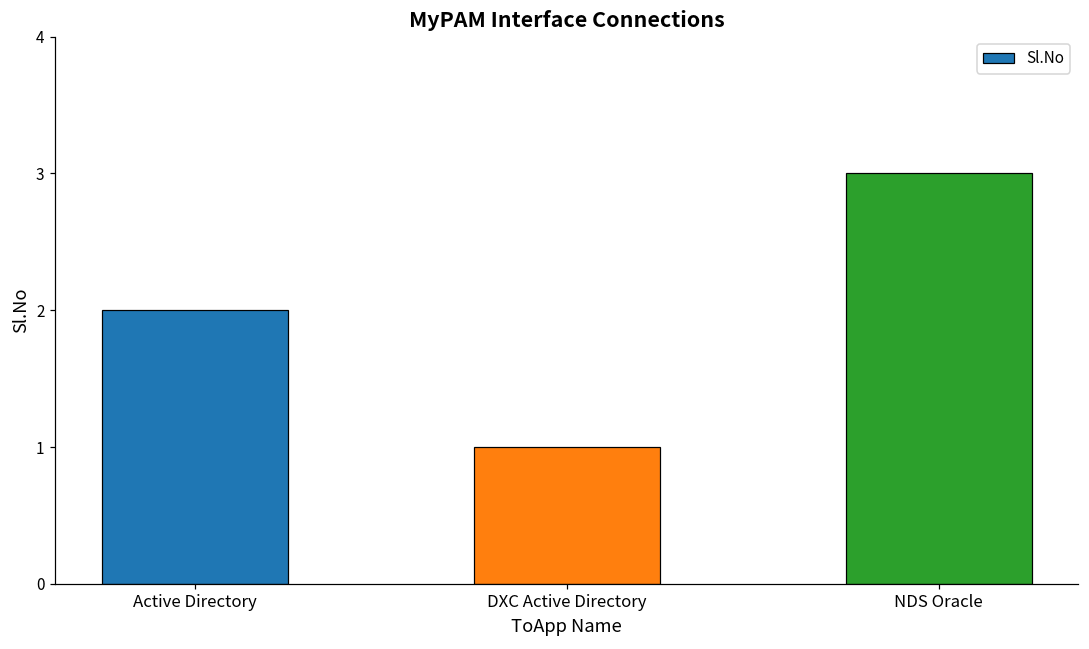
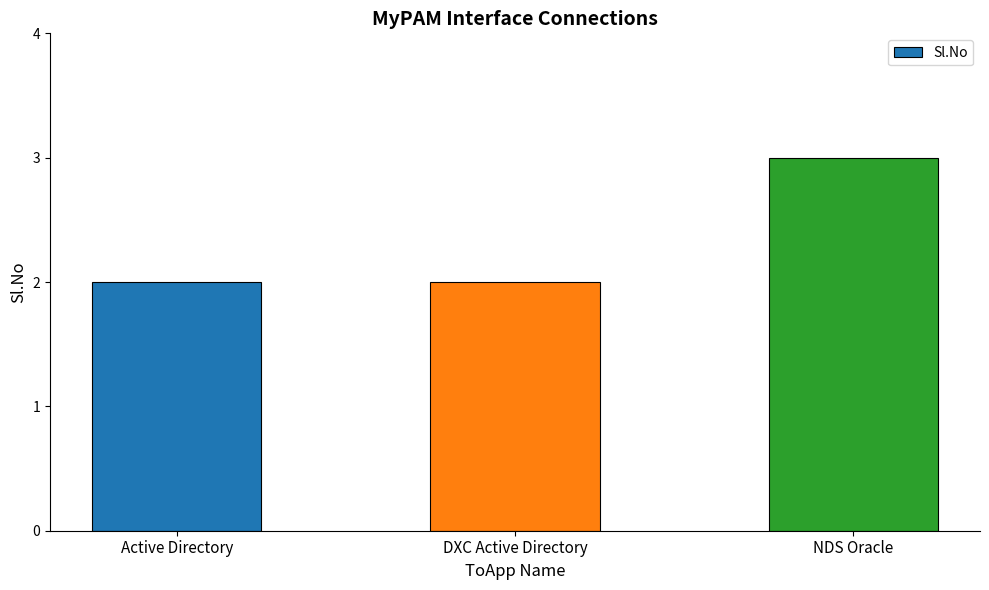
  {
    "Active Directory": 2,
-   "DXC Active Directory": 1,
+   "DXC Active Directory": 2,
    "NDS Oracle": 3
  }
